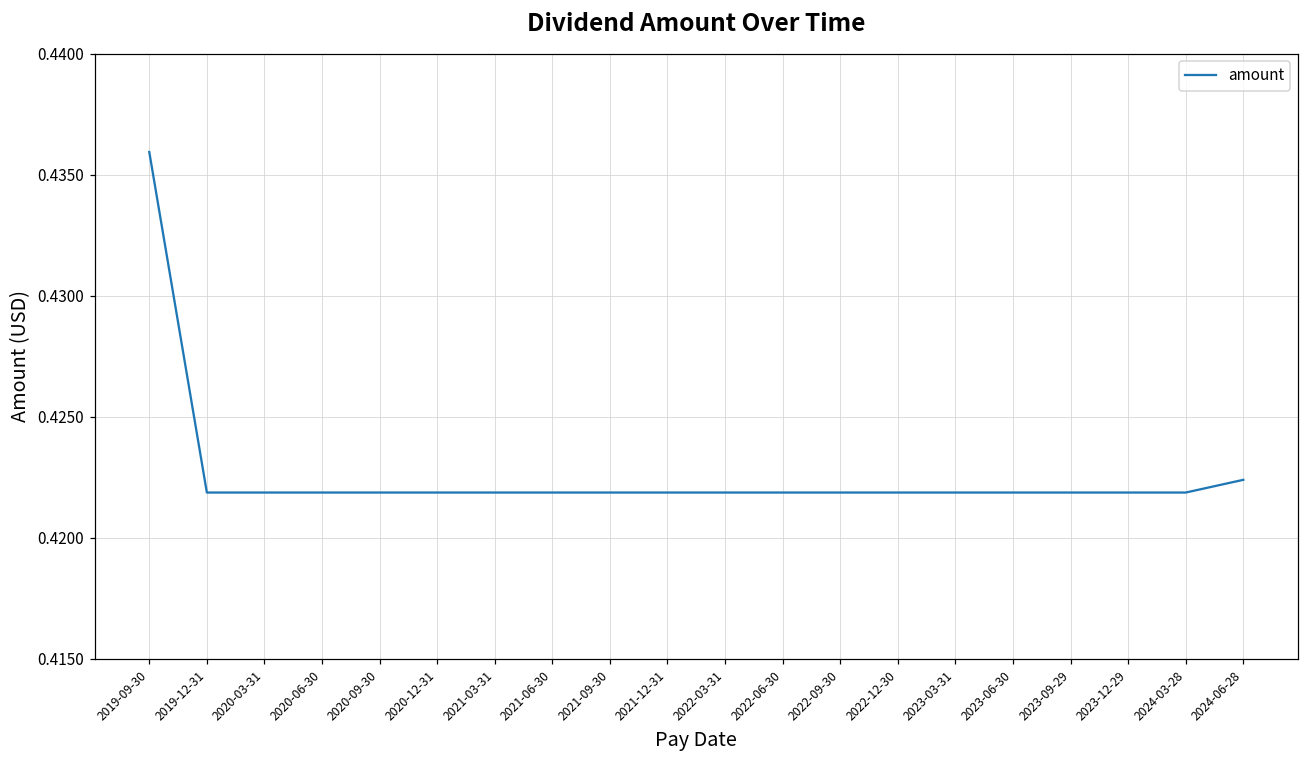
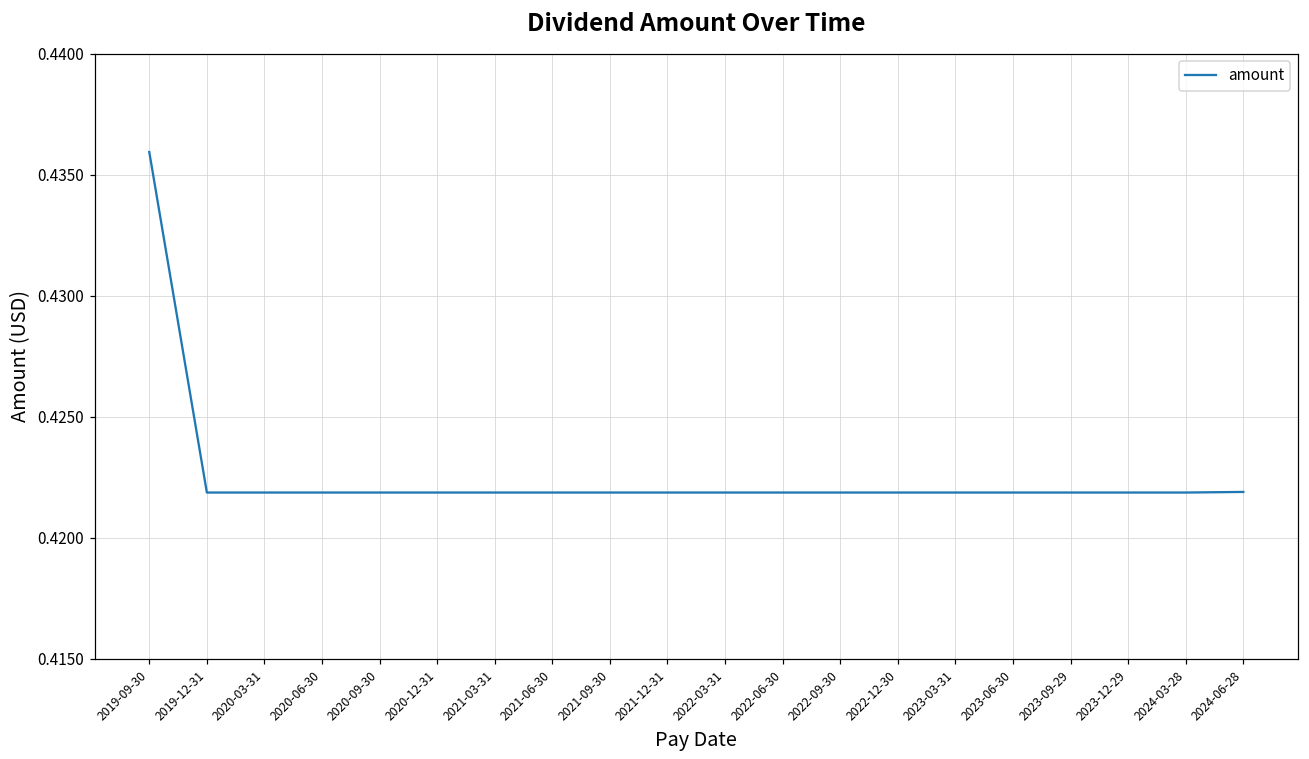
  {
    "2019-09-30": 0.4359,
    "2019-12-31": 0.4219,
    "2020-03-31": 0.4219,
    "2020-06-30": 0.4219,
    "2020-09-30": 0.4219,
    "2020-12-31": 0.4219,
    "2021-03-31": 0.4219,
    "2021-06-30": 0.4219,
    "2021-09-30": 0.4219,
    "2021-12-31": 0.4219,
    "2022-03-31": 0.4219,
    "2022-06-30": 0.4219,
    "2022-09-30": 0.4219,
    "2022-12-30": 0.4219,
    "2023-03-31": 0.4219,
    "2023-06-30": 0.4219,
    "2023-09-29": 0.4219,
    "2023-12-29": 0.4219,
    "2024-03-28": 0.4219,
-   "2024-06-28": 0.4224
+   "2024-06-28": 0.4219
  }
